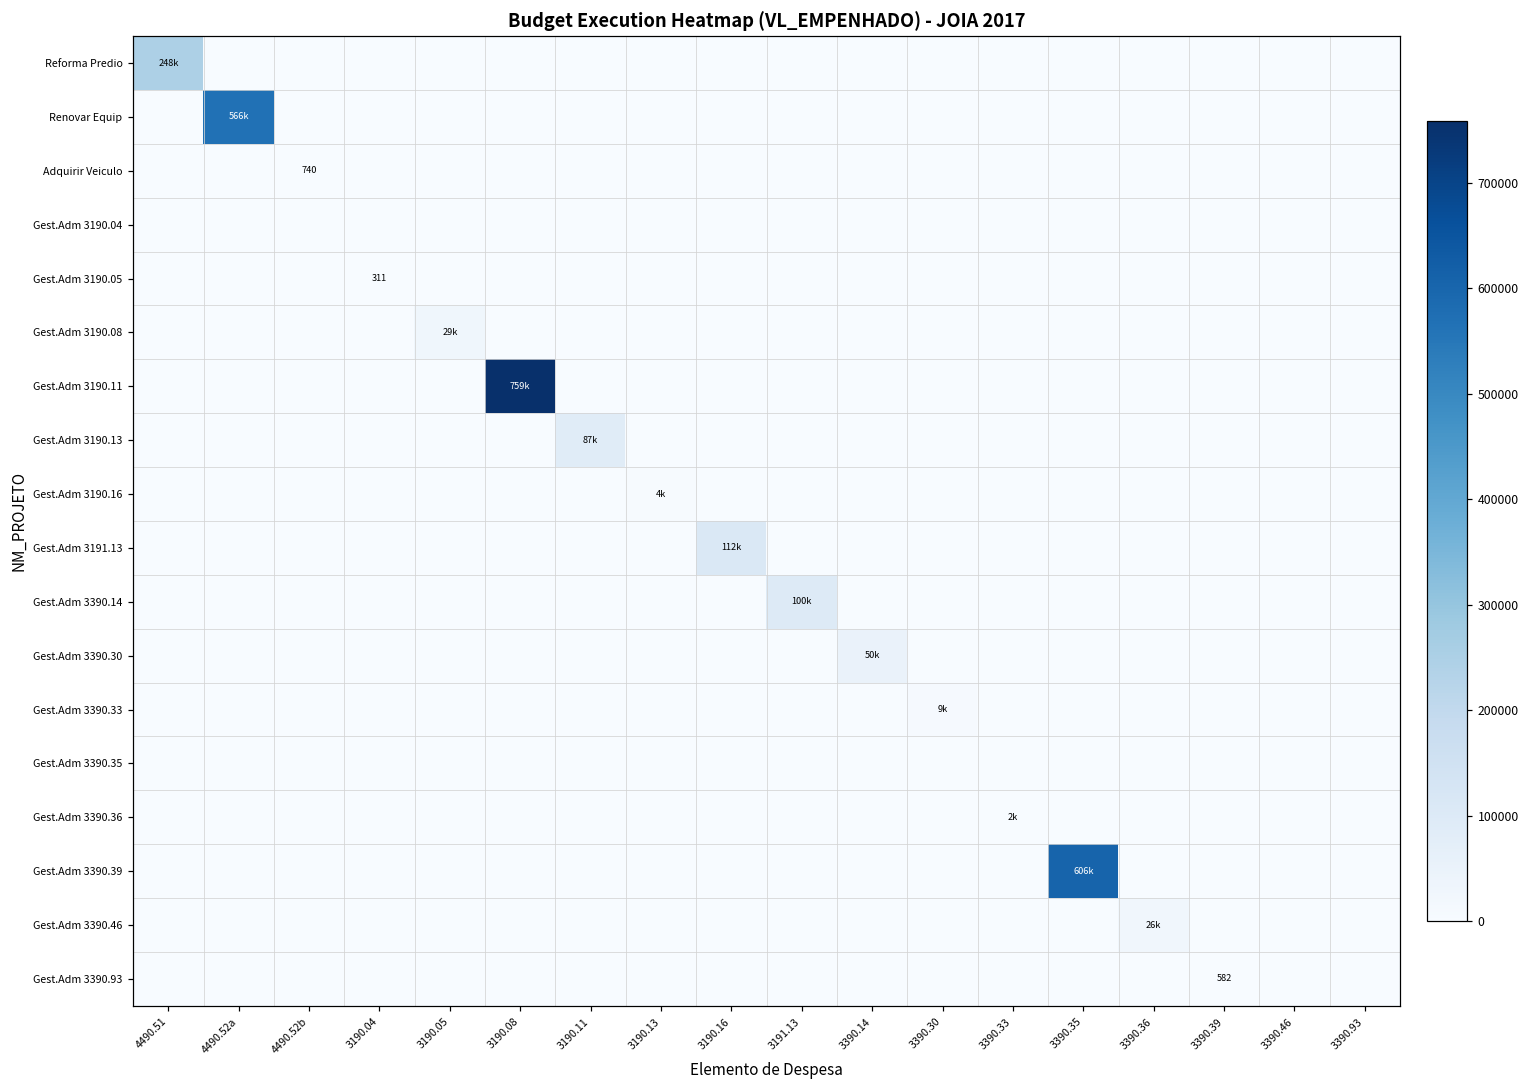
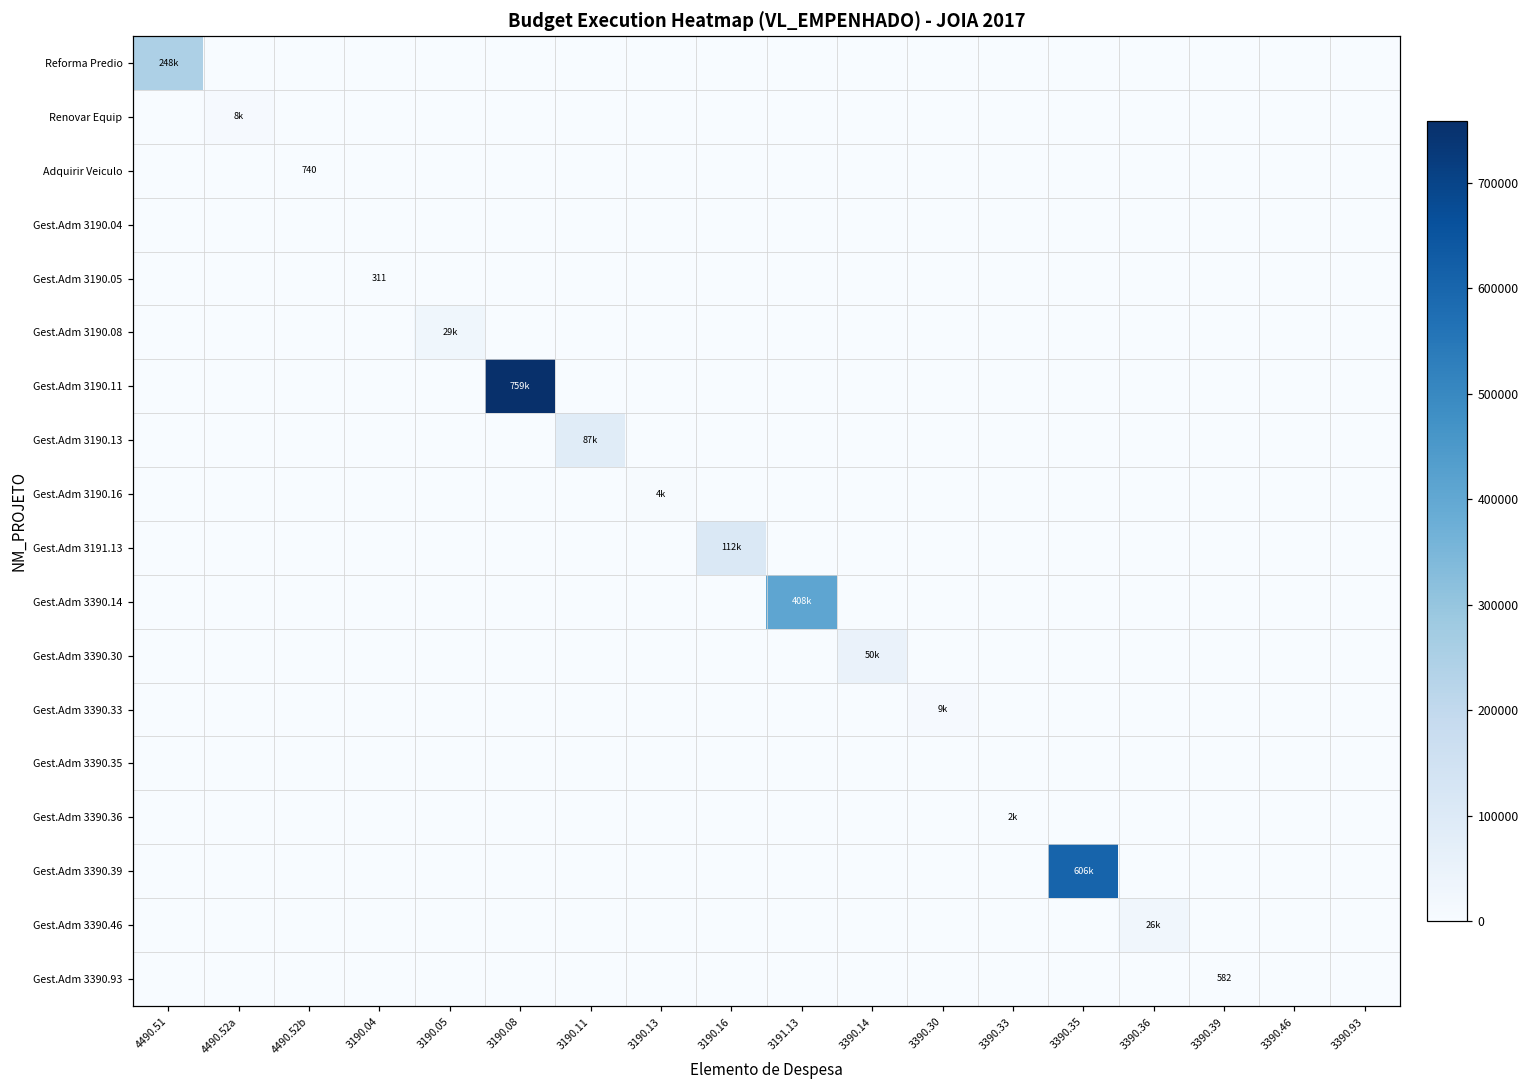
  {
    "Reforma Predio": {
      "4490.51": "248k"
    },
    "Renovar Equip": {
-     "4490.52a": "566k"
+     "4490.52a": "8k"
    },
    "Adquirir Veiculo": {
      "4490.52b": "740"
    },
    "Gest.Adm 3190.05": {
      "3190.04": "311"
    },
    "Gest.Adm 3190.08": {
      "3190.05": "29k"
    },
    "Gest.Adm 3190.11": {
      "3190.08": "759k"
    },
    "Gest.Adm 3190.13": {
      "3190.11": "87k"
    },
    "Gest.Adm 3190.16": {
      "3190.13": "4k"
    },
    "Gest.Adm 3191.13": {
      "3190.16": "112k"
    },
    "Gest.Adm 3390.14": {
-     "3191.13": "100k"
+     "3191.13": "408k"
    },
    "Gest.Adm 3390.30": {
      "3390.14": "50k"
    },
    "Gest.Adm 3390.33": {
      "3390.30": "9k"
    },
    "Gest.Adm 3390.36": {
      "3390.33": "2k"
    },
    "Gest.Adm 3390.39": {
      "3390.35": "606k"
    },
    "Gest.Adm 3390.46": {
      "3390.36": "26k"
    },
    "Gest.Adm 3390.93": {
      "3390.39": "582"
    }
  }
